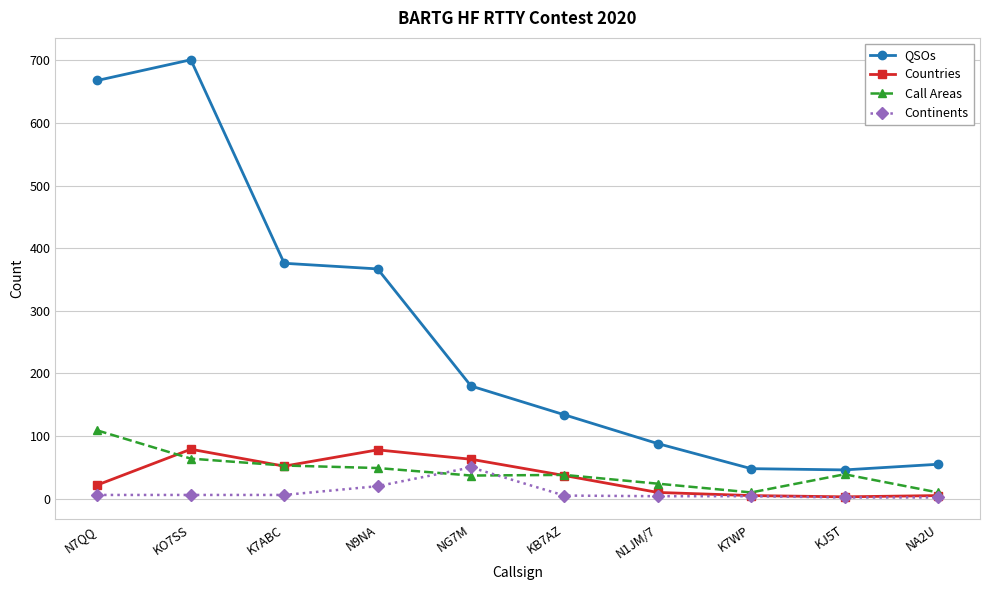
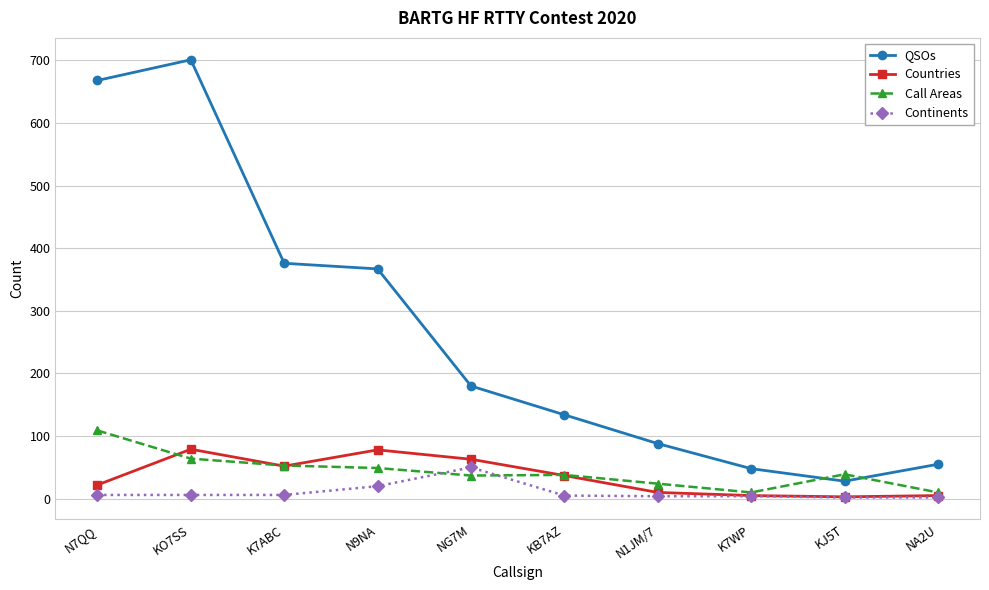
  {
    "QSOs": {
      "N7QQ": 670,
      "KO7SS": 700,
      "K7ABC": 380,
      "N9NA": 370,
      "NG7M": 180,
      "KB7AZ": 130,
      "N1JM/7": 90,
      "K7WP": 50,
-     "KJ5T": 50,
+     "KJ5T": 30,
      "NA2U": 60
    },
    "Countries": {
      "N7QQ": 20,
      "KO7SS": 80,
      "N9NA": 80,
      "NG7M": 60,
      "N1JM/7": 10
    },
    "Call Areas": {
      "N7QQ": 110,
      "KO7SS": 60,
      "N9NA": 50,
      "NG7M": 40,
      "N1JM/7": 20,
      "K7WP": 10,
      "KJ5T": 40,
      "NA2U": 10
    },
    "Continents": {
      "N7QQ": 10,
      "KO7SS": 10,
      "K7ABC": 10,
      "N9NA": 20,
      "NG7M": 50,
      "KB7AZ": 10,
      "N1JM/7": 0
    }
  }
